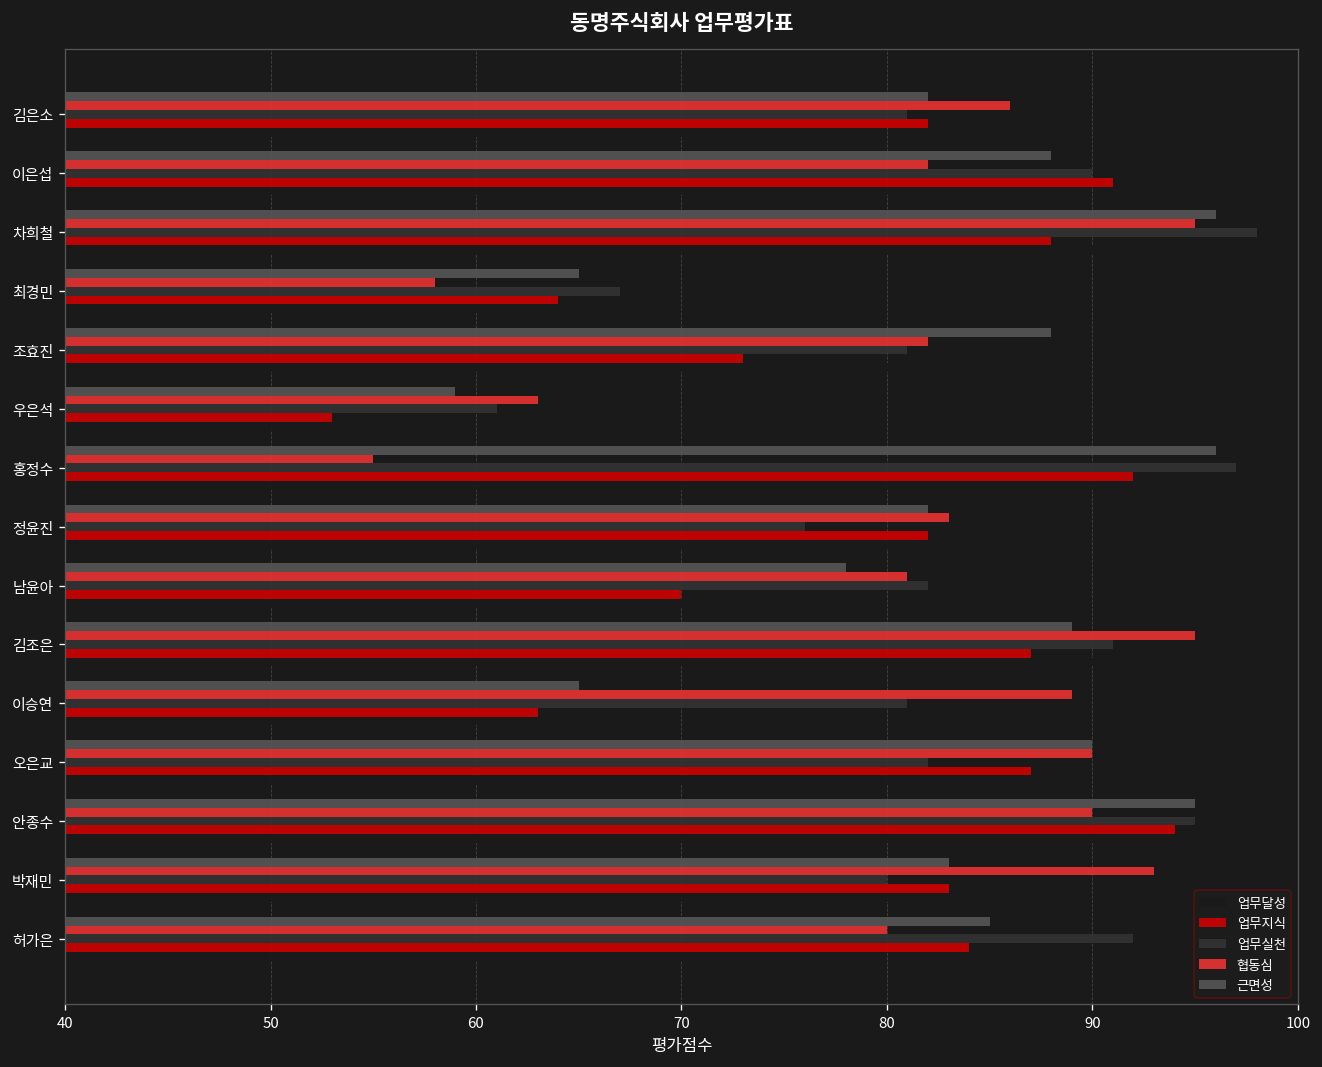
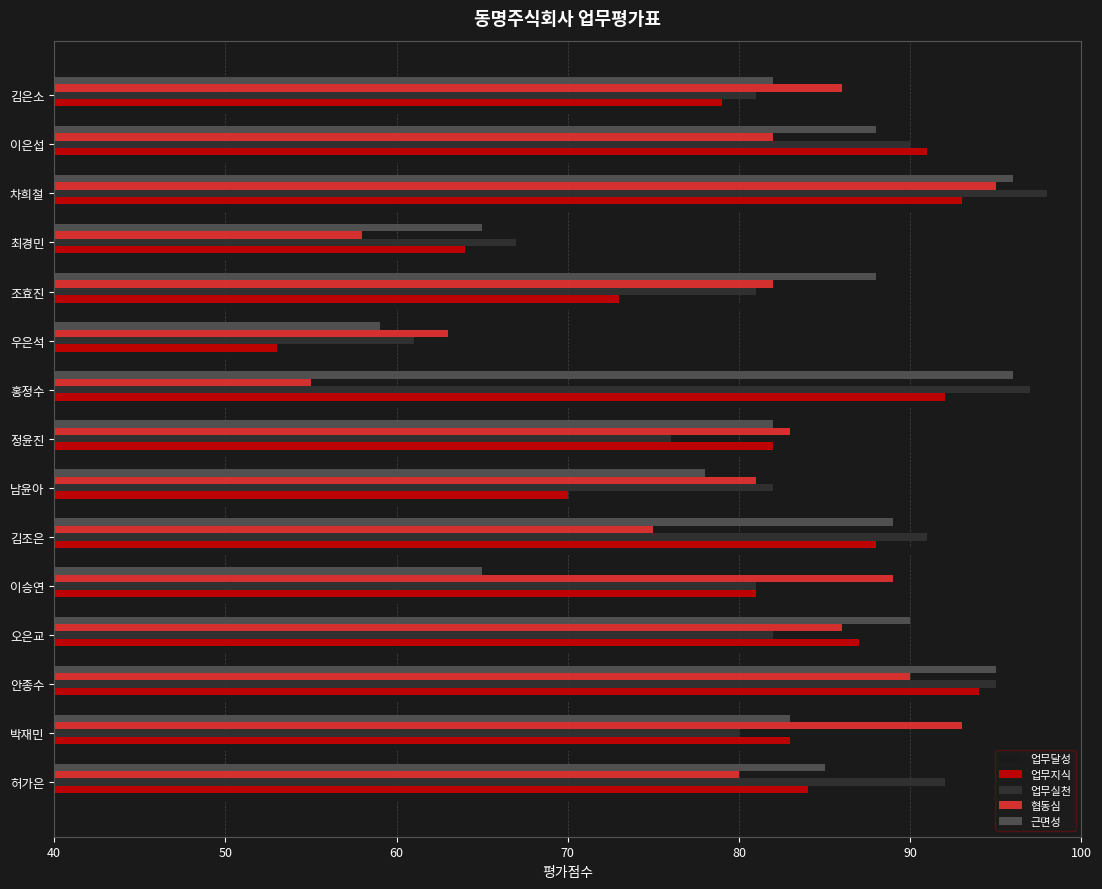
  {
    "업무지식": {
-     "김은소": 82,
+     "김은소": 79,
      "이은섭": 91,
-     "차희철": 88,
+     "차희철": 93,
      "최경민": 64,
      "조효진": 73,
      "우은석": 53,
      "홍정수": 92,
      "정윤진": 82,
      "남윤아": 70,
-     "김조은": 87,
-     "이승연": 63,
+     "김조은": 88,
+     "이승연": 81,
      "오은교": 87,
      "안종수": 94,
      "박재민": 83,
      "허가은": 84
    },
    "협동심": {
      "김은소": 86,
      "이은섭": 82,
      "차희철": 95,
      "최경민": 58,
      "조효진": 82,
      "우은석": 63,
      "홍정수": 55,
      "정윤진": 83,
      "남윤아": 81,
-     "김조은": 95,
+     "김조은": 75,
      "이승연": 89,
-     "오은교": 90,
+     "오은교": 86,
      "안종수": 90,
      "박재민": 93,
      "허가은": 80
    }
  }
